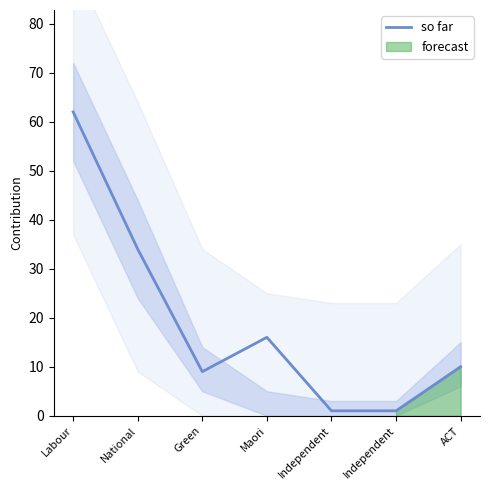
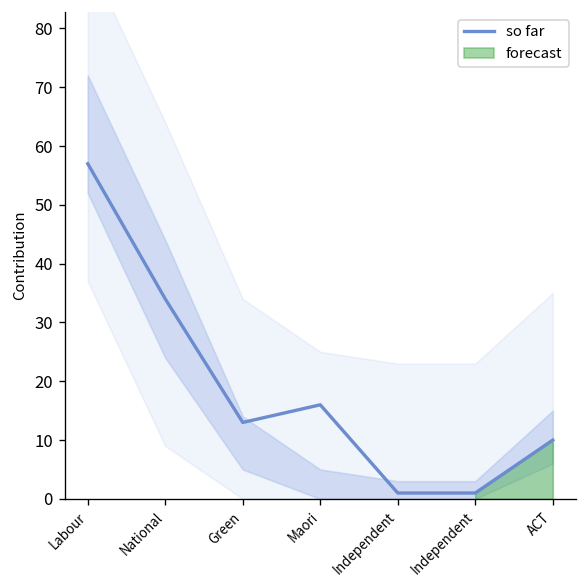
  {
    "so far": {
-     "Labour": 62,
+     "Labour": 57,
      "National": 34,
-     "Green": 9,
+     "Green": 13,
      "Maori": 16
    }
  }
